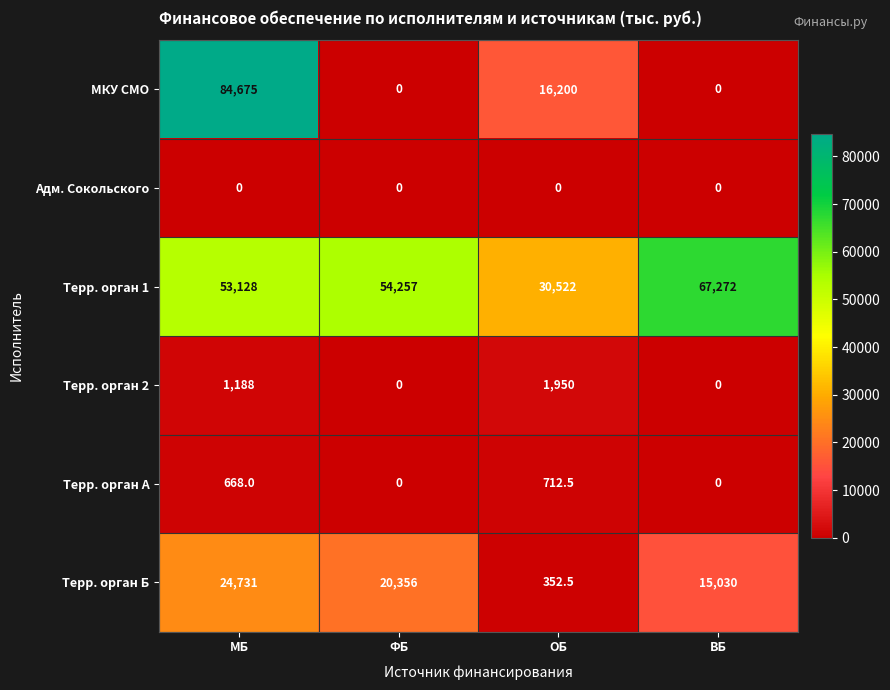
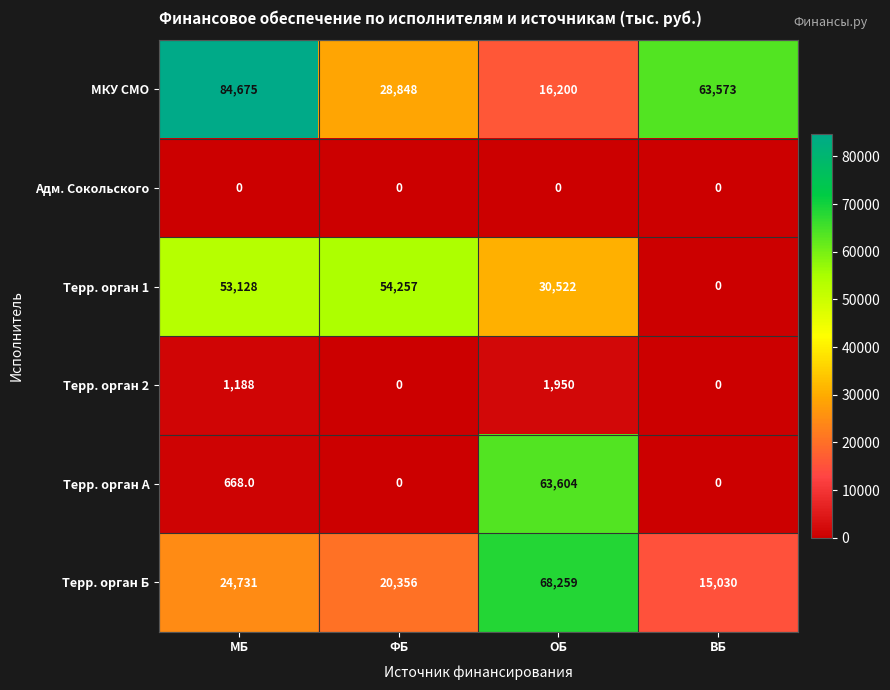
  {
    "МКУ СМО": {
      "МБ": "84,675",
-     "ФБ": "0",
+     "ФБ": "28,848",
      "ОБ": "16,200",
-     "ВБ": "0"
+     "ВБ": "63,573"
    },
    "Адм. Сокольского": {
      "МБ": "0",
      "ФБ": "0",
      "ОБ": "0",
      "ВБ": "0"
    },
    "Терр. орган 1": {
      "МБ": "53,128",
      "ФБ": "54,257",
      "ОБ": "30,522",
-     "ВБ": "67,272"
+     "ВБ": "0"
    },
    "Терр. орган 2": {
      "МБ": "1,188",
      "ФБ": "0",
      "ОБ": "1,950",
      "ВБ": "0"
    },
    "Терр. орган А": {
      "МБ": "668.0",
      "ФБ": "0",
-     "ОБ": "712.5",
+     "ОБ": "63,604",
      "ВБ": "0"
    },
    "Терр. орган Б": {
      "МБ": "24,731",
      "ФБ": "20,356",
-     "ОБ": "352.5",
+     "ОБ": "68,259",
      "ВБ": "15,030"
    }
  }
